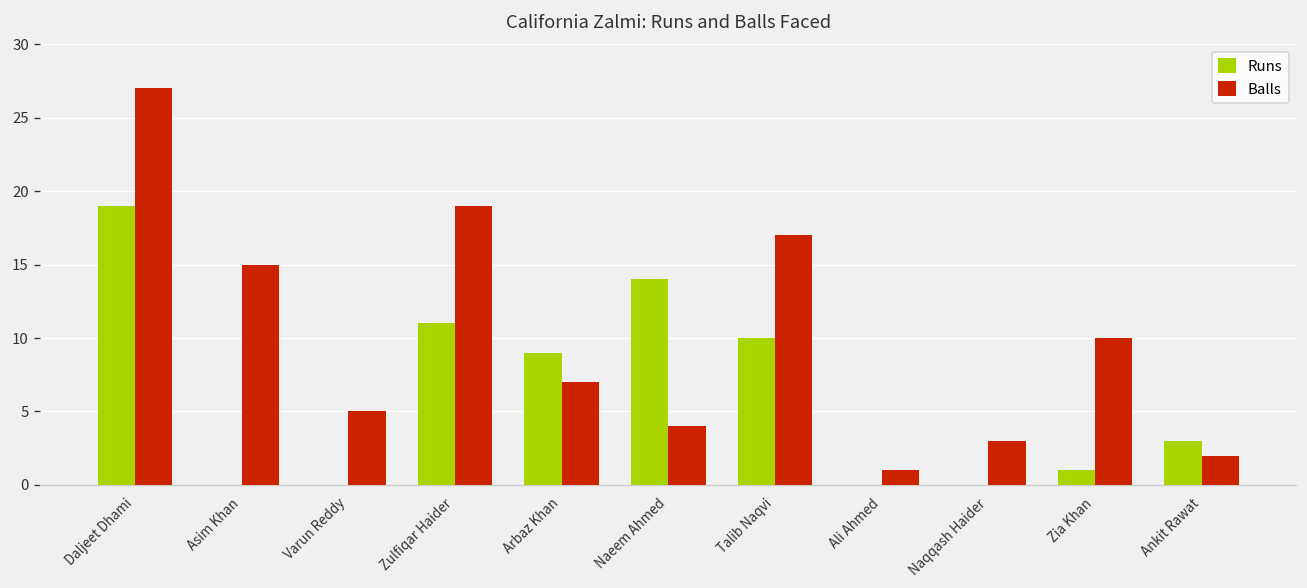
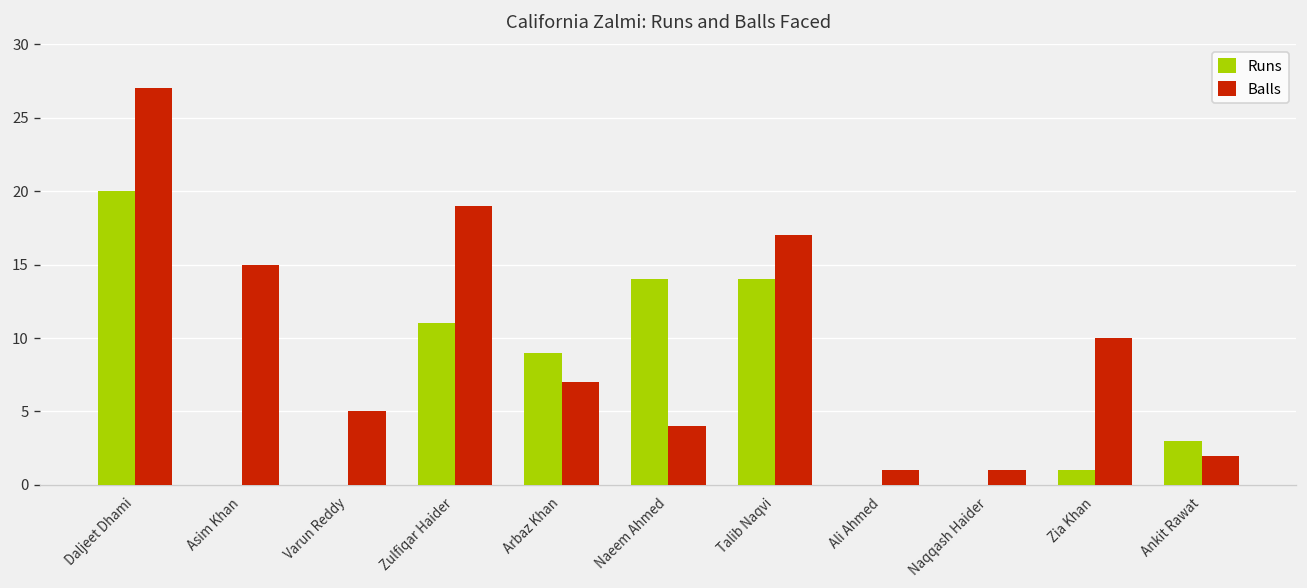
  {
    "Runs": {
-     "Daljeet Dhami": 19,
+     "Daljeet Dhami": 20,
      "Asim Khan": 0,
      "Varun Reddy": 0,
      "Zulfiqar Haider": 11,
      "Arbaz Khan": 9,
      "Naeem Ahmed": 14,
-     "Talib Naqvi": 10,
+     "Talib Naqvi": 14,
      "Ali Ahmed": 0,
      "Naqqash Haider": 0,
      "Zia Khan": 1,
      "Ankit Rawat": 3
    },
    "Balls": {
      "Daljeet Dhami": 27,
      "Asim Khan": 15,
      "Varun Reddy": 5,
      "Zulfiqar Haider": 19,
      "Arbaz Khan": 7,
      "Naeem Ahmed": 4,
      "Talib Naqvi": 17,
      "Ali Ahmed": 1,
-     "Naqqash Haider": 3,
+     "Naqqash Haider": 1,
      "Zia Khan": 10,
      "Ankit Rawat": 2
    }
  }
